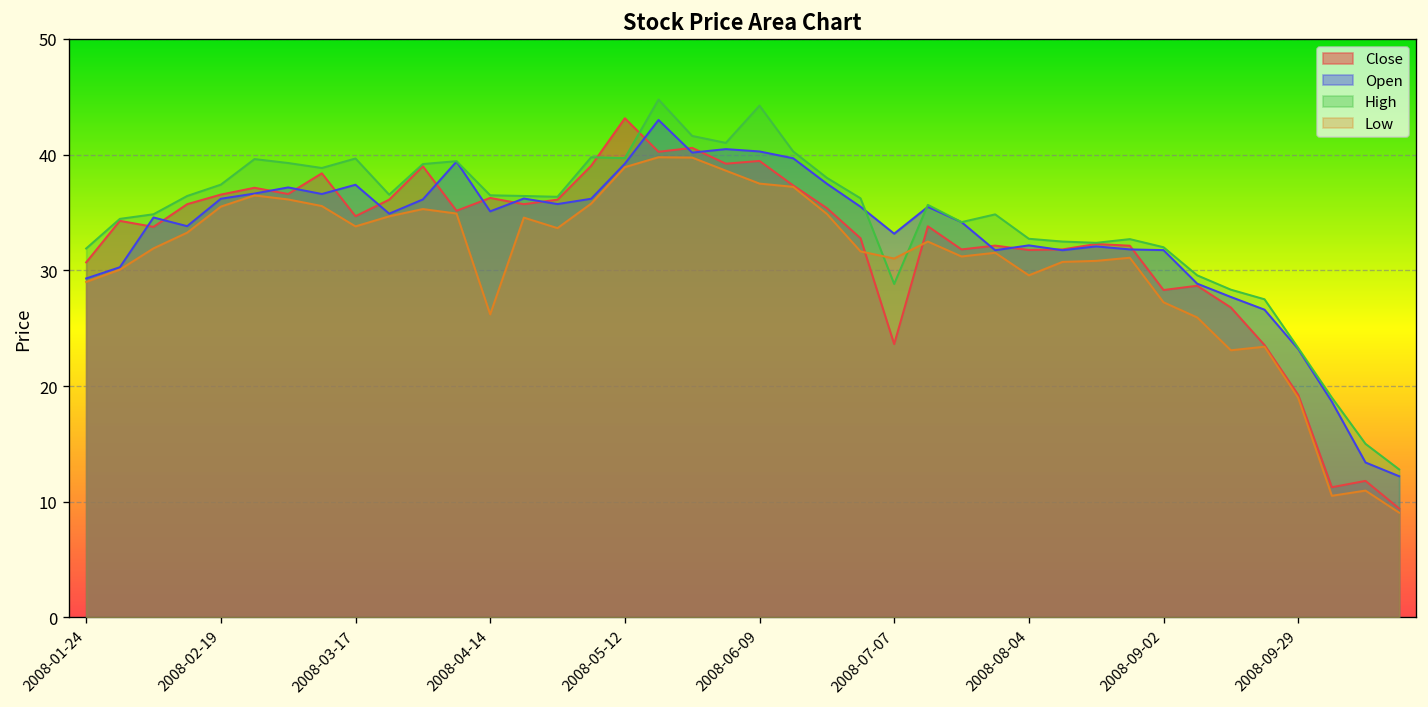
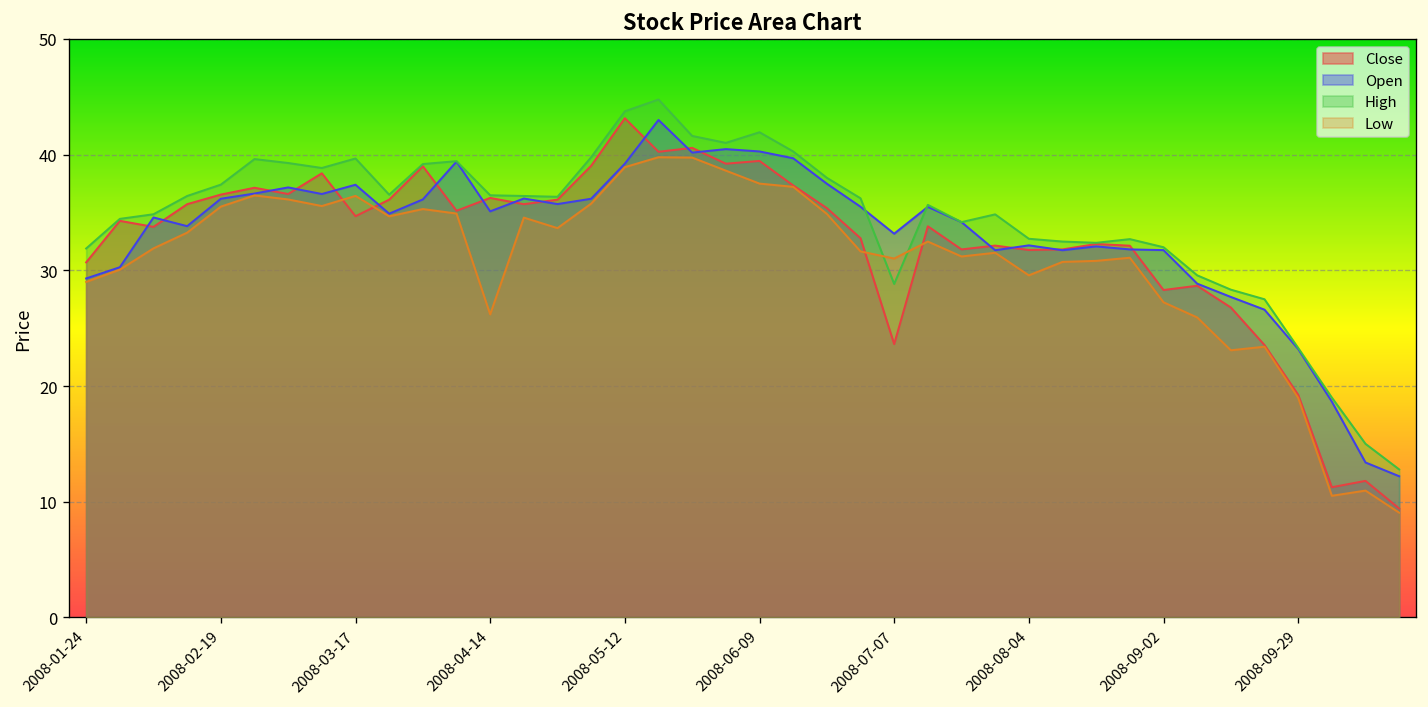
  {
    "Close": {
      "2008-01-24": 31,
      "2008-02-19": 37,
      "2008-03-17": 35,
      "2008-05-12": 43,
      "2008-06-09": 39,
      "2008-07-07": 24,
      "2008-08-04": 32,
      "2008-09-02": 28
    },
    "Open": {
      "2008-01-24": 29,
      "2008-02-19": 36,
      "2008-03-17": 37,
      "2008-04-14": 35,
      "2008-05-12": 39,
      "2008-06-09": 40,
      "2008-07-07": 33,
      "2008-08-04": 32
    },
    "High": {
      "2008-01-24": 32,
      "2008-02-19": 37,
      "2008-03-17": 40,
-     "2008-05-12": 40,
-     "2008-06-09": 44,
+     "2008-05-12": 44,
+     "2008-06-09": 42,
      "2008-07-07": 29,
      "2008-08-04": 33
    },
    "Low": {
      "2008-01-24": 29,
      "2008-02-19": 36,
-     "2008-03-17": 34,
+     "2008-03-17": 36,
      "2008-04-14": 26,
      "2008-05-12": 39,
      "2008-06-09": 38,
      "2008-07-07": 31,
      "2008-08-04": 30,
      "2008-09-02": 27
    }
  }
